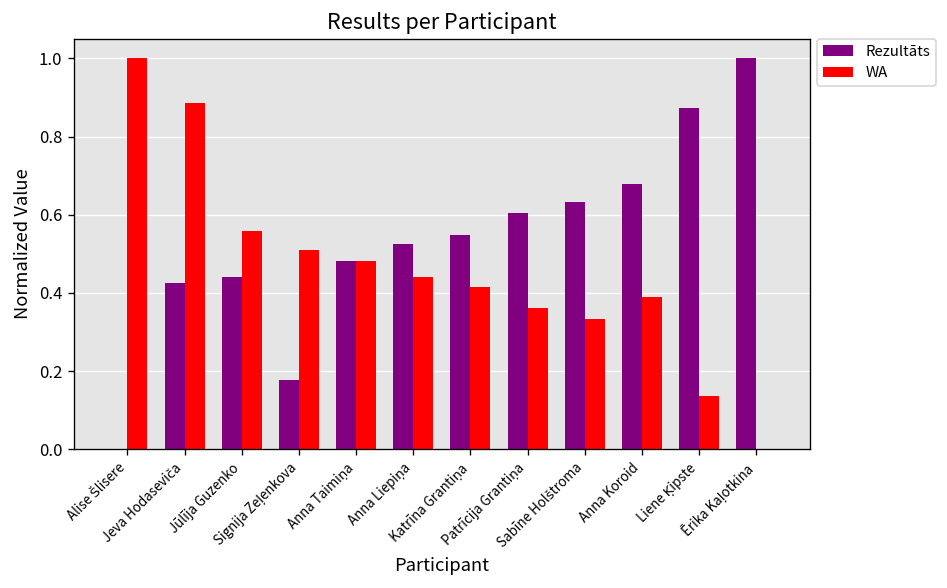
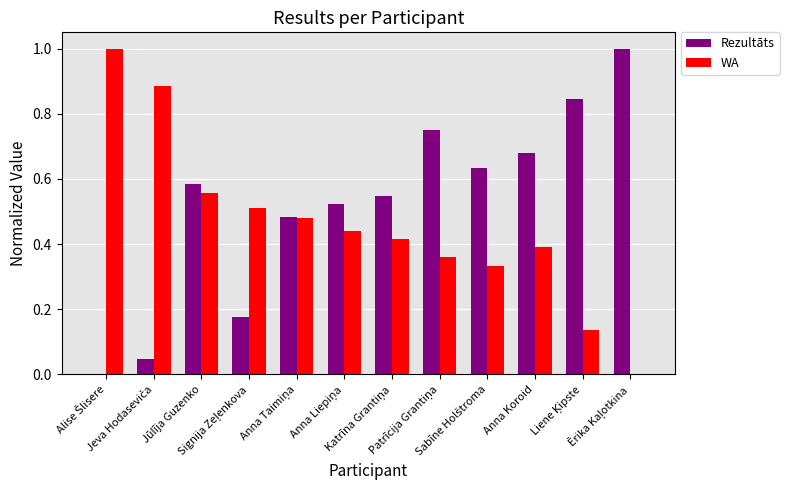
  {
    "Rezultāts": {
      "Alise Šlisere": 0.00,
-     "Jeva Hodaseviča": 0.43,
-     "Jūlīja Guzenko": 0.44,
+     "Jeva Hodaseviča": 0.05,
+     "Jūlīja Guzenko": 0.58,
      "Signija Zeļenkova": 0.18,
      "Anna Taimiņa": 0.48,
      "Anna Liepiņa": 0.52,
      "Katrīna Grantiņa": 0.55,
-     "Patrīcija Grantiņa": 0.60,
+     "Patrīcija Grantiņa": 0.75,
      "Sabīne Holštroma": 0.63,
      "Anna Koroid": 0.68,
-     "Liene Ķipste": 0.87,
+     "Liene Ķipste": 0.84,
      "Ērika Kaļotkina": 1.00
    },
    "WA": {
      "Alise Šlisere": 1.00,
      "Jeva Hodaseviča": 0.89,
      "Jūlīja Guzenko": 0.56,
      "Signija Zeļenkova": 0.51,
      "Anna Taimiņa": 0.48,
      "Anna Liepiņa": 0.44,
      "Katrīna Grantiņa": 0.42,
      "Patrīcija Grantiņa": 0.36,
      "Sabīne Holštroma": 0.33,
      "Anna Koroid": 0.39,
      "Liene Ķipste": 0.14,
      "Ērika Kaļotkina": 0.00
    }
  }
